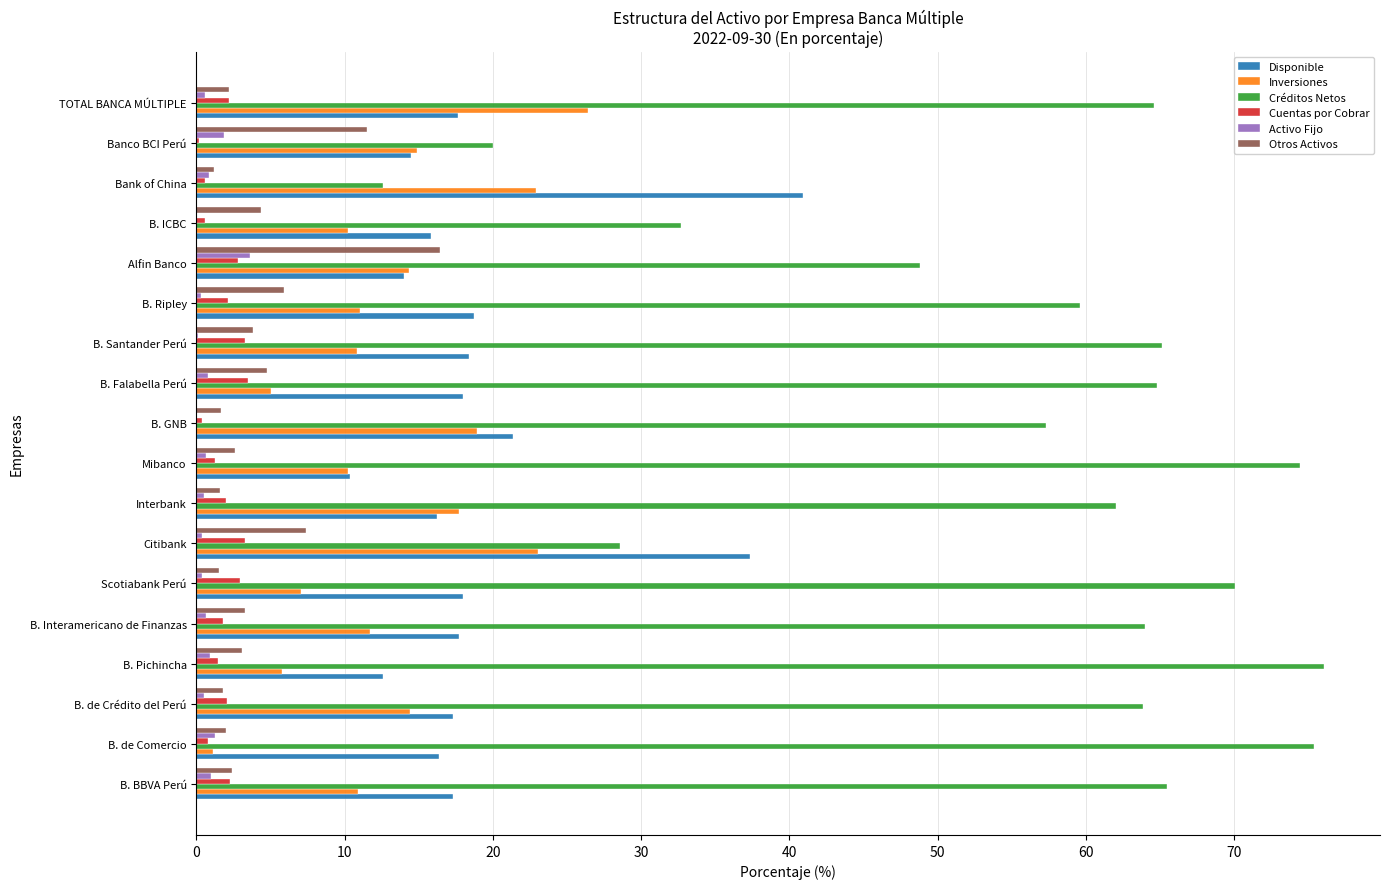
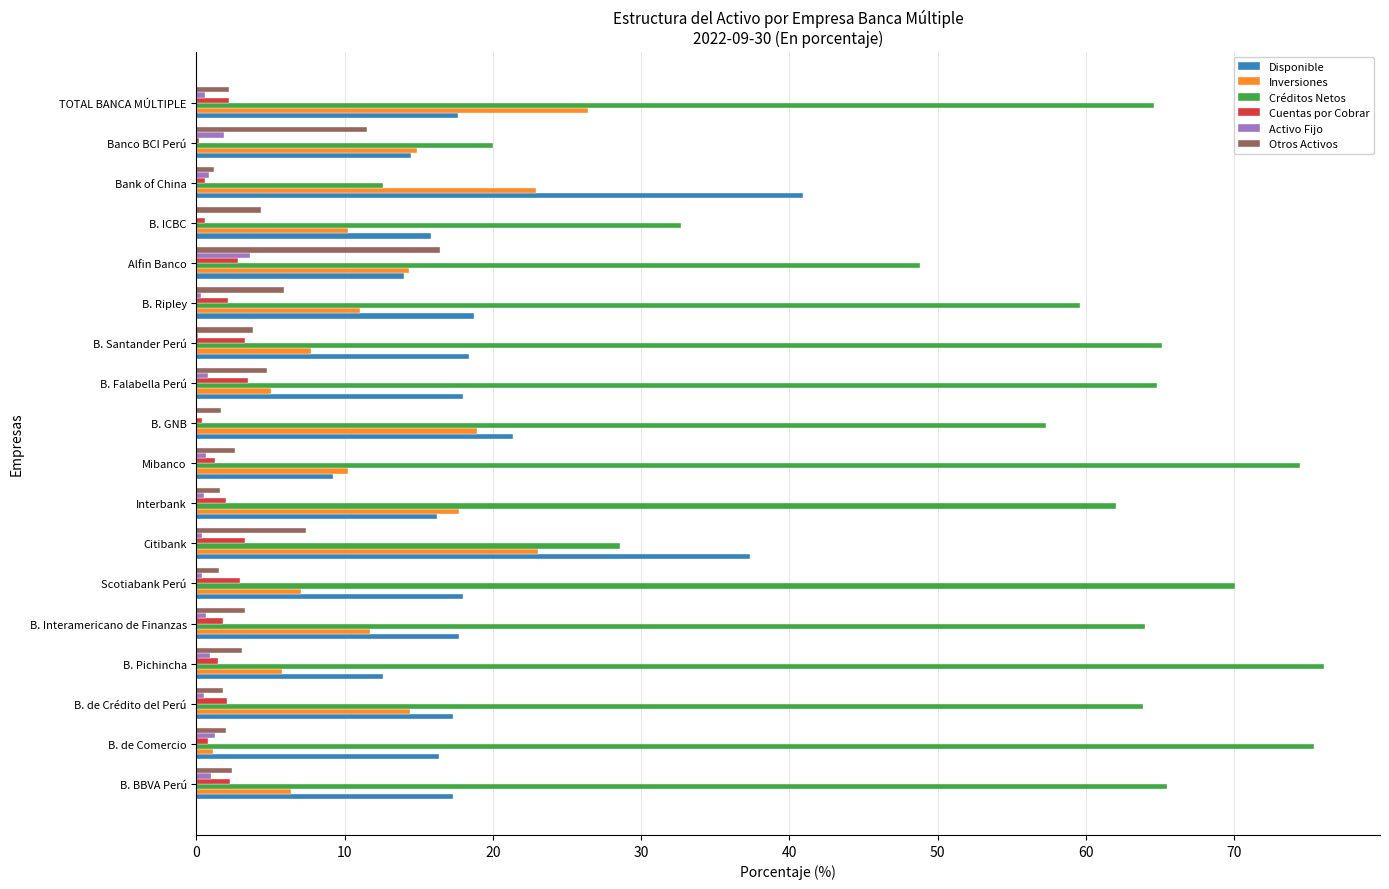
  {
    "Disponible": {
      "TOTAL BANCA MÚLTIPLE": 17.6,
      "Banco BCI Perú": 14.5,
      "Bank of China": 40.9,
      "B. ICBC": 15.8,
      "Alfin Banco": 14.0,
      "B. Ripley": 18.7,
      "B. Santander Perú": 18.4,
      "B. Falabella Perú": 18.0,
      "B. GNB": 21.3,
-     "Mibanco": 10.4,
+     "Mibanco": 9.2,
      "Interbank": 16.2,
      "Citibank": 37.3,
      "Scotiabank Perú": 18.0,
      "B. Interamericano de Finanzas": 17.7,
      "B. Pichincha": 12.6,
      "B. de Crédito del Perú": 17.3,
      "B. de Comercio": 16.4,
      "B. BBVA Perú": 17.3
    },
    "Inversiones": {
      "TOTAL BANCA MÚLTIPLE": 26.4,
      "Banco BCI Perú": 14.9,
      "Bank of China": 22.9,
      "B. ICBC": 10.2,
      "Alfin Banco": 14.4,
      "B. Ripley": 11.0,
-     "B. Santander Perú": 10.9,
+     "B. Santander Perú": 7.7,
      "B. Falabella Perú": 5.0,
      "B. GNB": 18.9,
      "Mibanco": 10.2,
      "Interbank": 17.7,
      "Citibank": 23.0,
      "Scotiabank Perú": 7.1,
      "B. Interamericano de Finanzas": 11.7,
      "B. Pichincha": 5.8,
      "B. de Crédito del Perú": 14.4,
      "B. de Comercio": 1.1,
-     "B. BBVA Perú": 10.9
+     "B. BBVA Perú": 6.4
    },
    "Créditos Netos": {
      "TOTAL BANCA MÚLTIPLE": 64.6,
      "Banco BCI Perú": 20.0,
      "Bank of China": 12.6,
      "B. ICBC": 32.7,
      "Alfin Banco": 48.8,
      "B. Ripley": 59.6,
      "B. Santander Perú": 65.1,
      "B. Falabella Perú": 64.8,
      "B. GNB": 57.3,
      "Mibanco": 74.4,
      "Interbank": 62.0,
      "Citibank": 28.6,
      "Scotiabank Perú": 70.0,
      "B. Interamericano de Finanzas": 64.0,
      "B. Pichincha": 76.0,
      "B. de Crédito del Perú": 63.9,
      "B. de Comercio": 75.4,
      "B. BBVA Perú": 65.5
    },
    "Cuentas por Cobrar": {
      "TOTAL BANCA MÚLTIPLE": 2.2,
      "Bank of China": 0.6,
      "B. ICBC": 0.5,
      "Alfin Banco": 2.8,
      "B. Ripley": 2.1,
      "B. Santander Perú": 3.3,
      "B. Falabella Perú": 3.5,
      "B. GNB": 0.3,
      "Mibanco": 1.2,
      "Interbank": 2.0,
      "Citibank": 3.3,
      "Scotiabank Perú": 2.9,
      "B. Interamericano de Finanzas": 1.8,
      "B. Pichincha": 1.5,
      "B. de Crédito del Perú": 2.0,
      "B. de Comercio": 0.8,
      "B. BBVA Perú": 2.3
    },
    "Activo Fijo": {
      "TOTAL BANCA MÚLTIPLE": 0.6,
      "Banco BCI Perú": 1.9,
      "Bank of China": 0.9,
      "Alfin Banco": 3.6,
      "B. Ripley": 0.3,
      "B. Falabella Perú": 0.8,
      "Mibanco": 0.7,
      "Interbank": 0.5,
      "Citibank": 0.4,
      "Scotiabank Perú": 0.4,
      "B. Interamericano de Finanzas": 0.6,
      "B. Pichincha": 0.9,
      "B. de Crédito del Perú": 0.5,
      "B. de Comercio": 1.3,
      "B. BBVA Perú": 1.0
    },
    "Otros Activos": {
      "TOTAL BANCA MÚLTIPLE": 2.2,
      "Banco BCI Perú": 11.5,
      "Bank of China": 1.2,
      "B. ICBC": 4.3,
      "Alfin Banco": 16.5,
      "B. Ripley": 5.9,
      "B. Santander Perú": 3.8,
      "B. Falabella Perú": 4.7,
      "B. GNB": 1.7,
      "Mibanco": 2.6,
      "Interbank": 1.6,
      "Citibank": 7.4,
      "Scotiabank Perú": 1.6,
      "B. Interamericano de Finanzas": 3.3,
      "B. Pichincha": 3.1,
      "B. de Crédito del Perú": 1.8,
      "B. de Comercio": 2.0,
      "B. BBVA Perú": 2.4
    }
  }
